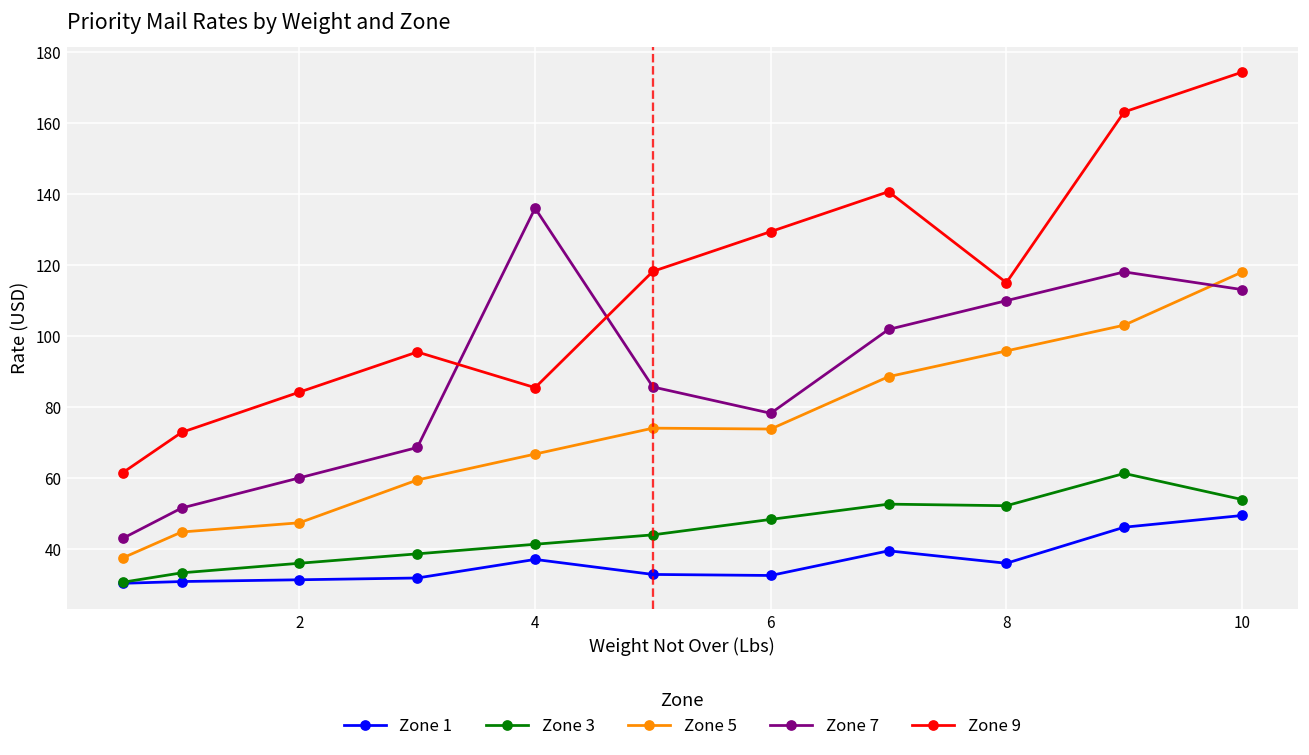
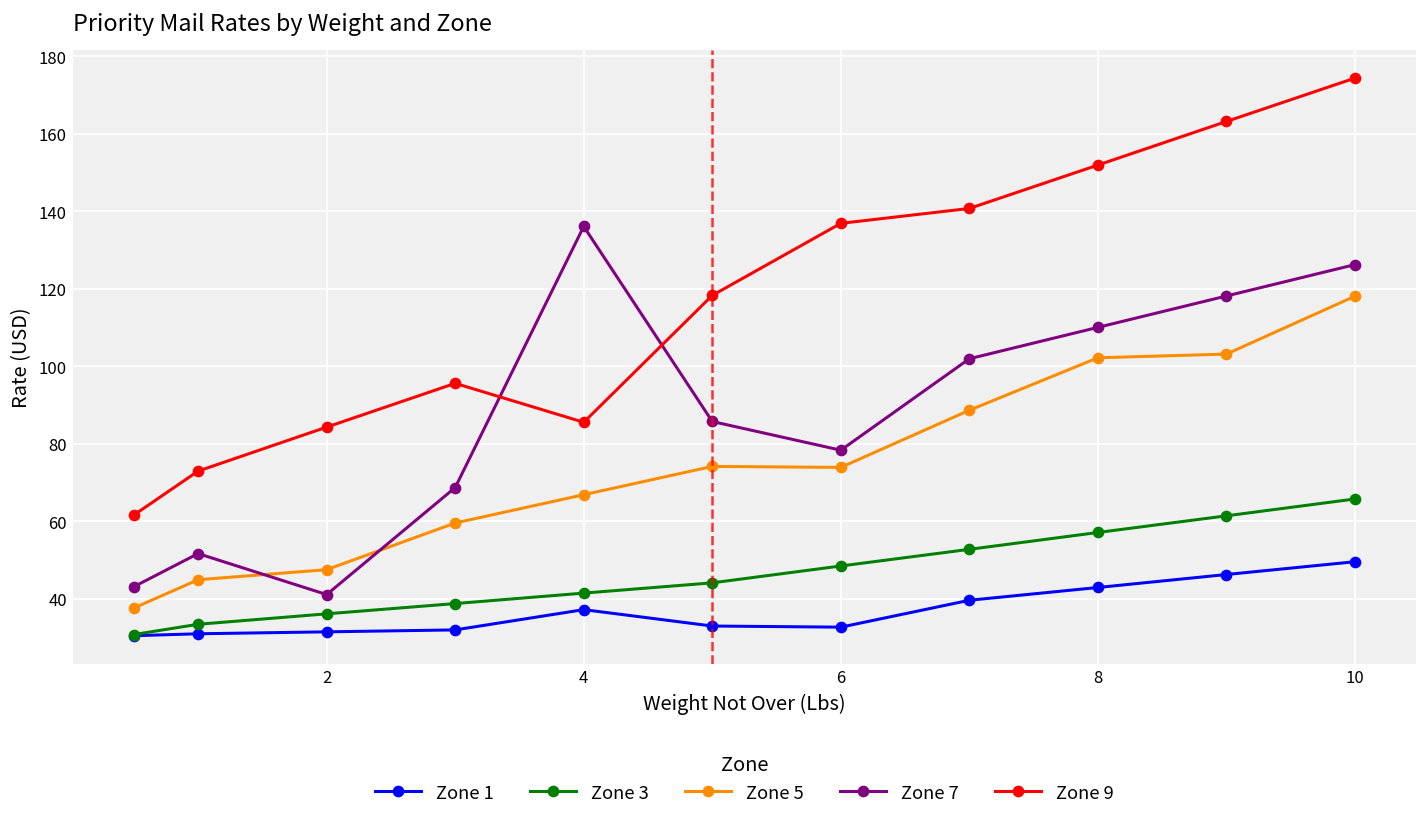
  {
    "Zone 1": {
      "2": 31,
      "4": 37,
      "6": 33,
-     "8": 36,
+     "8": 43,
      "10": 50
    },
    "Zone 3": {
      "2": 36,
      "4": 41,
      "6": 48,
-     "8": 52,
-     "10": 54
+     "8": 57,
+     "10": 66
    },
    "Zone 5": {
      "2": 48,
      "4": 67,
      "6": 74,
-     "8": 96,
+     "8": 102,
      "10": 118
    },
    "Zone 7": {
-     "2": 60,
+     "2": 41,
      "4": 136,
      "6": 78,
      "8": 110,
-     "10": 113
+     "10": 126
    },
    "Zone 9": {
      "2": 84,
      "4": 86,
-     "6": 130,
-     "8": 115,
+     "6": 137,
+     "8": 152,
      "10": 174
    }
  }
